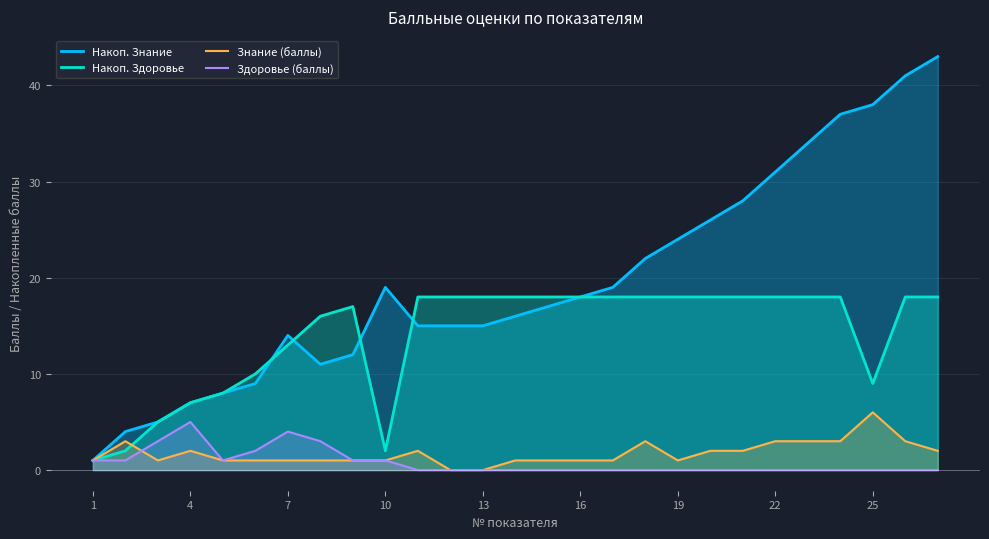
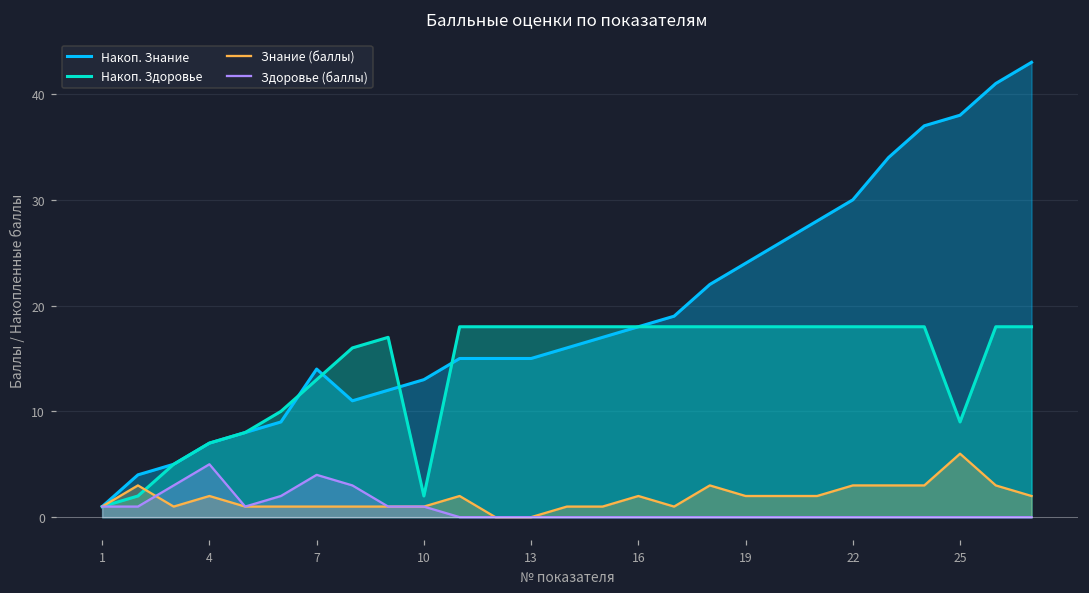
  {
    "Накоп. Знание": {
      "7": 14,
-     "10": 19,
+     "10": 13,
      "13": 15,
      "19": 24,
-     "22": 31,
+     "22": 30,
      "25": 38
    },
    "Накоп. Здоровье": {
      "7": 13,
      "10": 2,
      "13": 18,
      "19": 18,
      "22": 18,
      "25": 9
    },
    "Знание (баллы)": {
      "4": 2,
      "7": 1,
-     "16": 1,
-     "19": 1,
+     "16": 2,
+     "19": 2,
      "22": 3,
      "25": 6
    },
    "Здоровье (баллы)": {
      "4": 5,
      "7": 4,
      "16": 0,
      "19": 0,
      "22": 0,
      "25": 0
    }
  }
